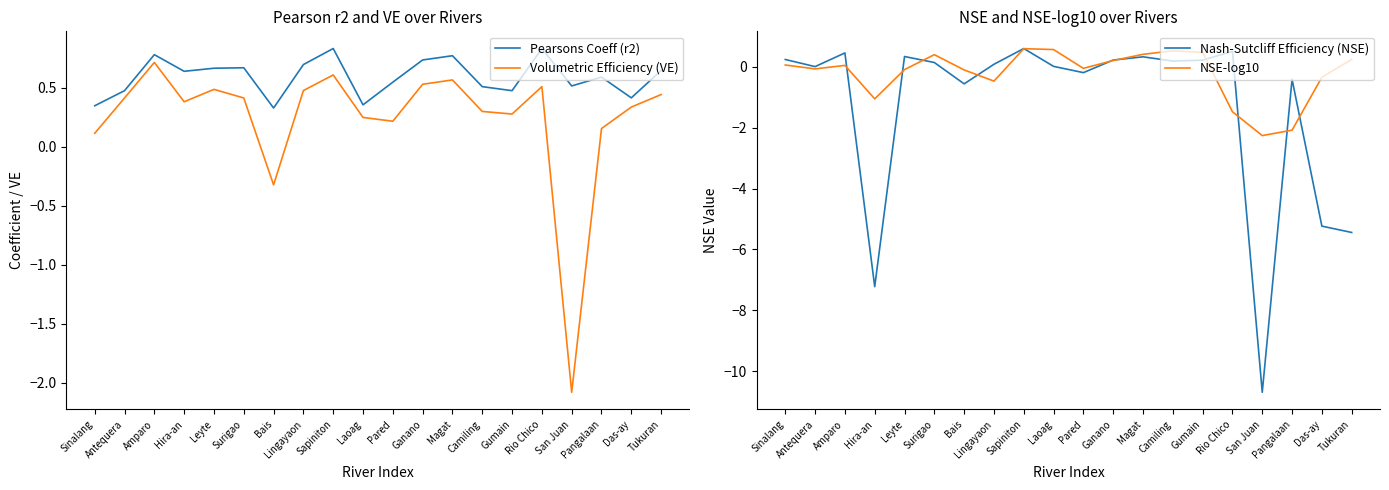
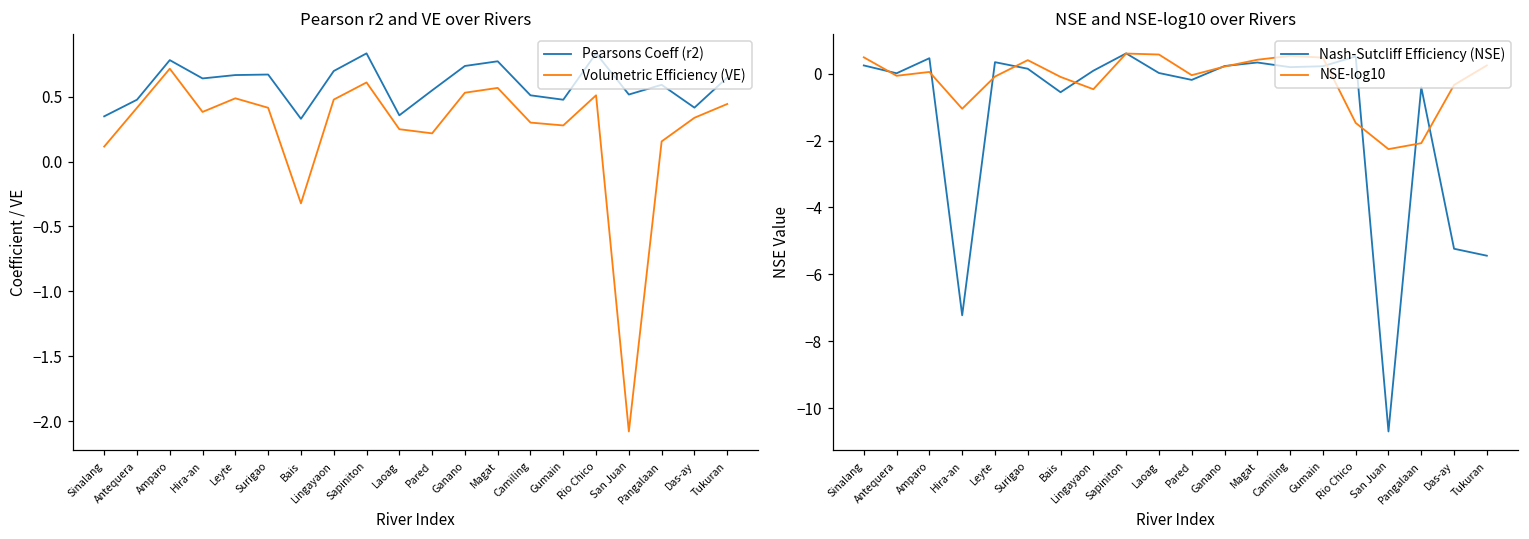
  {
    "Pearson r2 and VE over Rivers": {
      "Pearsons Coeff (r2)": {
        "Sinalang": 0.35,
        "Antequera": 0.48,
        "Amparo": 0.78,
        "Hira-an": 0.64,
        "Leyte": 0.67,
        "Surigao": 0.67,
        "Bais": 0.33,
        "Lingayaon": 0.70,
        "Sapiniton": 0.83,
        "Laoag": 0.36,
        "Pared": 0.55,
        "Ganano": 0.74,
        "Magat": 0.77,
        "Camiling": 0.51,
        "Gumain": 0.48,
        "San Juan": 0.52,
        "Das-ay": 0.42
      },
      "Volumetric Efficiency (VE)": {
        "Sinalang": 0.12,
        "Antequera": 0.41,
        "Amparo": 0.72,
        "Hira-an": 0.38,
        "Leyte": 0.49,
        "Surigao": 0.41,
        "Bais": -0.32,
        "Lingayaon": 0.48,
        "Sapiniton": 0.61,
        "Laoag": 0.25,
        "Pared": 0.22,
        "Ganano": 0.53,
        "Magat": 0.57,
        "Camiling": 0.30,
        "Gumain": 0.28,
        "Rio Chico": 0.51,
        "San Juan": -2.08,
        "Pangalaan": 0.16,
        "Das-ay": 0.34,
        "Tukuran": 0.44
      }
    },
    "NSE and NSE-log10 over Rivers": {
      "Nash-Sutcliff Efficiency (NSE)": {
        "Sinalang": 0.2,
        "Amparo": 0.5,
        "Hira-an": -7.2,
        "Leyte": 0.3,
        "Surigao": 0.1,
        "Bais": -0.6,
        "Lingayaon": 0.1,
        "Laoag": 0.0,
        "Pared": -0.2,
        "San Juan": -10.7,
        "Das-ay": -5.2,
        "Tukuran": -5.4
      },
      "NSE-log10": {
-       "Sinalang": 0.1,
+       "Sinalang": 0.5,
        "Amparo": 0.1,
        "Hira-an": -1.0,
        "Leyte": -0.1,
        "Surigao": 0.4,
        "Bais": -0.1,
        "Lingayaon": -0.5,
        "Laoag": 0.6,
        "Pared": 0.0,
        "Rio Chico": -1.5,
        "San Juan": -2.3,
        "Pangalaan": -2.1
      }
    }
  }
